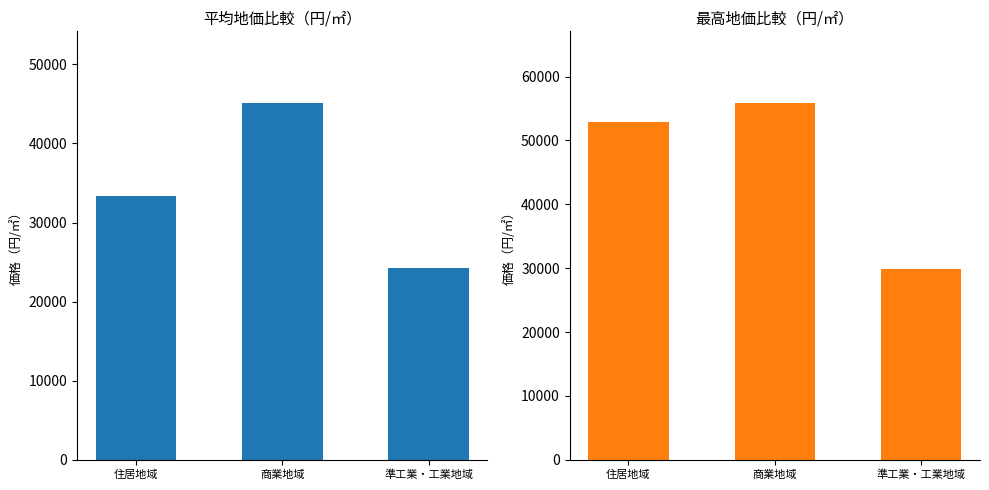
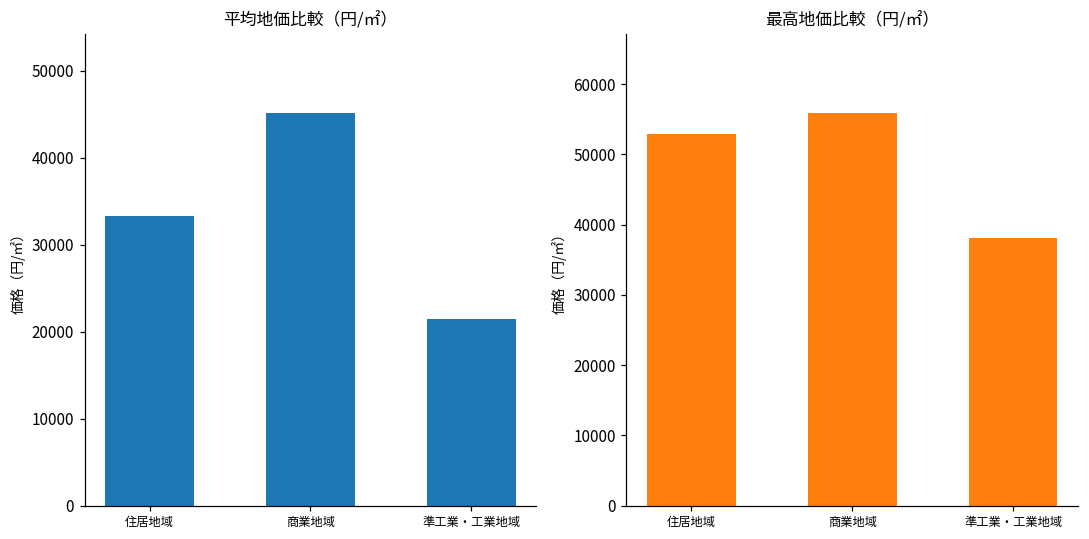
  {
    "平均地価比較（円/㎡）": {
      "住居地域": 33000,
      "商業地域": 45000,
-     "準工業・工業地域": 24000
+     "準工業・工業地域": 21000
    },
    "最高地価比較（円/㎡）": {
      "住居地域": 53000,
      "商業地域": 56000,
-     "準工業・工業地域": 30000
+     "準工業・工業地域": 38000
    }
  }
